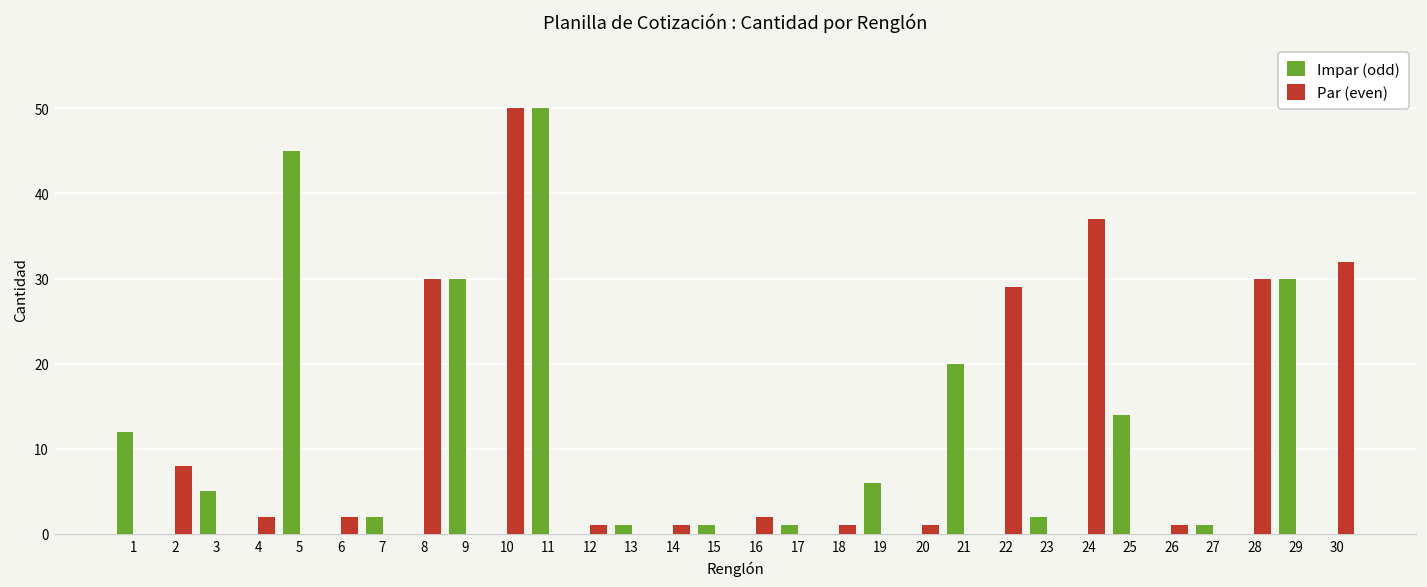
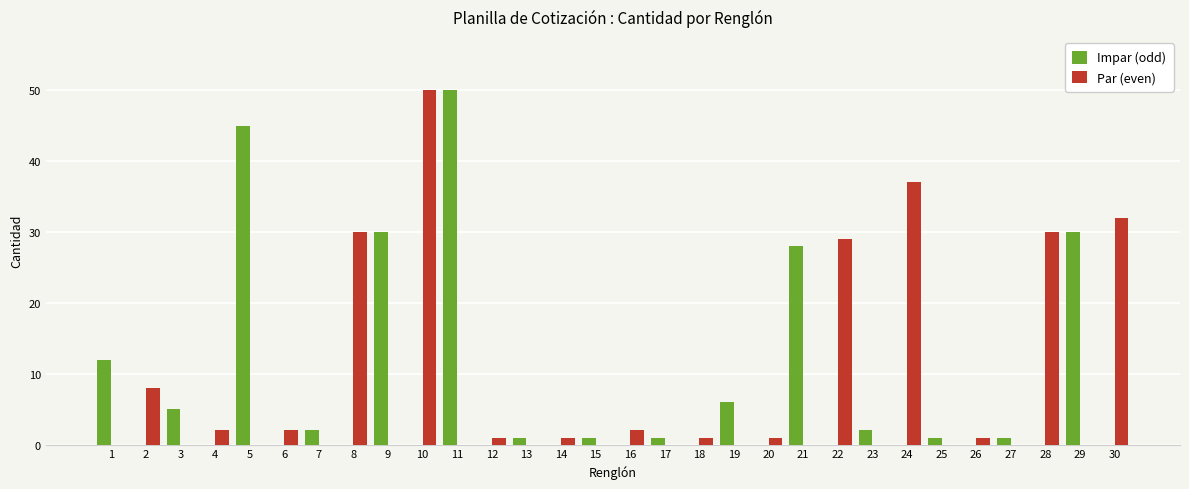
  {
    "Impar (odd)": {
      "1": 12,
      "2": 0,
      "3": 5,
      "4": 0,
      "5": 45,
      "6": 0,
      "7": 2,
      "8": 0,
      "9": 30,
      "10": 0,
      "11": 50,
      "12": 0,
      "13": 1,
      "14": 0,
      "15": 1,
      "16": 0,
      "17": 1,
      "18": 0,
      "19": 6,
      "20": 0,
-     "21": 20,
+     "21": 28,
      "22": 0,
      "23": 2,
      "24": 0,
-     "25": 14,
+     "25": 1,
      "26": 0,
      "27": 1,
      "28": 0,
      "29": 30,
      "30": 0
    },
    "Par (even)": {
      "1": 0,
      "2": 8,
      "3": 0,
      "4": 2,
      "5": 0,
      "6": 2,
      "7": 0,
      "8": 30,
      "9": 0,
      "10": 50,
      "11": 0,
      "12": 1,
      "13": 0,
      "14": 1,
      "15": 0,
      "16": 2,
      "17": 0,
      "18": 1,
      "19": 0,
      "20": 1,
      "21": 0,
      "22": 29,
      "23": 0,
      "24": 37,
      "25": 0,
      "26": 1,
      "27": 0,
      "28": 30,
      "29": 0,
      "30": 32
    }
  }
